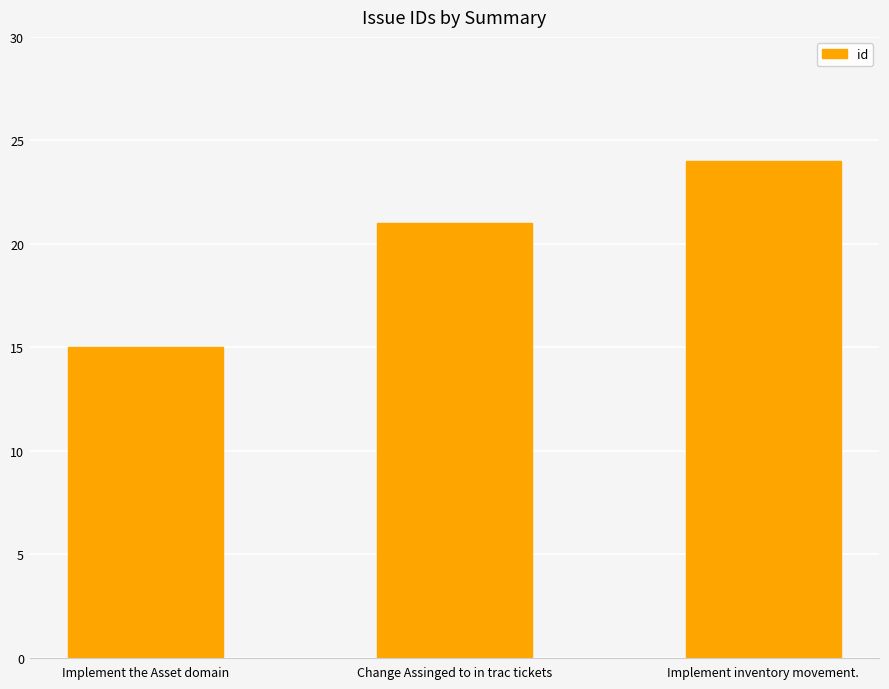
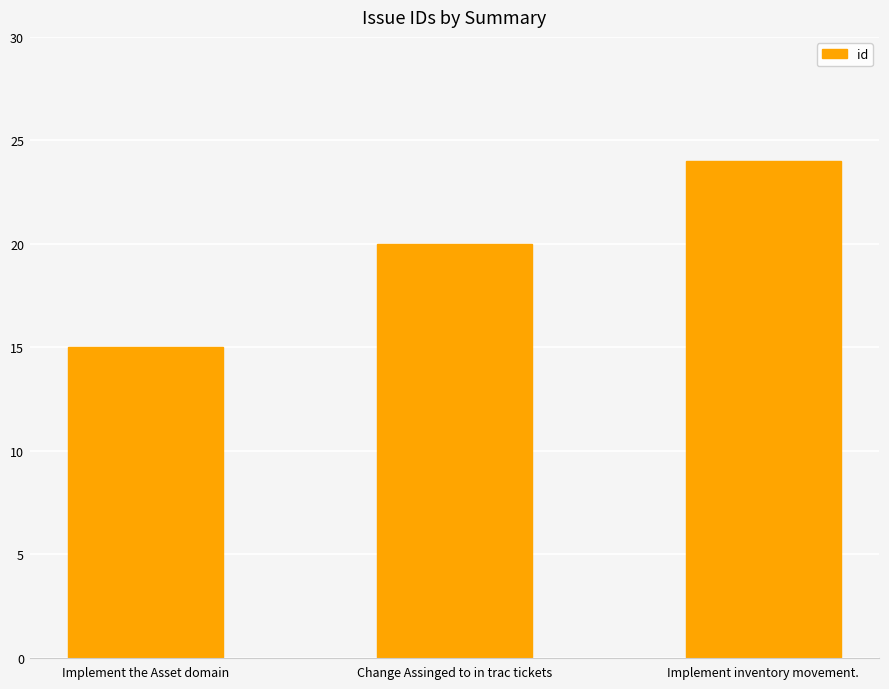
  {
    "Implement the Asset domain": 15,
-   "Change Assinged to in trac tickets": 21,
+   "Change Assinged to in trac tickets": 20,
    "Implement inventory movement.": 24
  }
